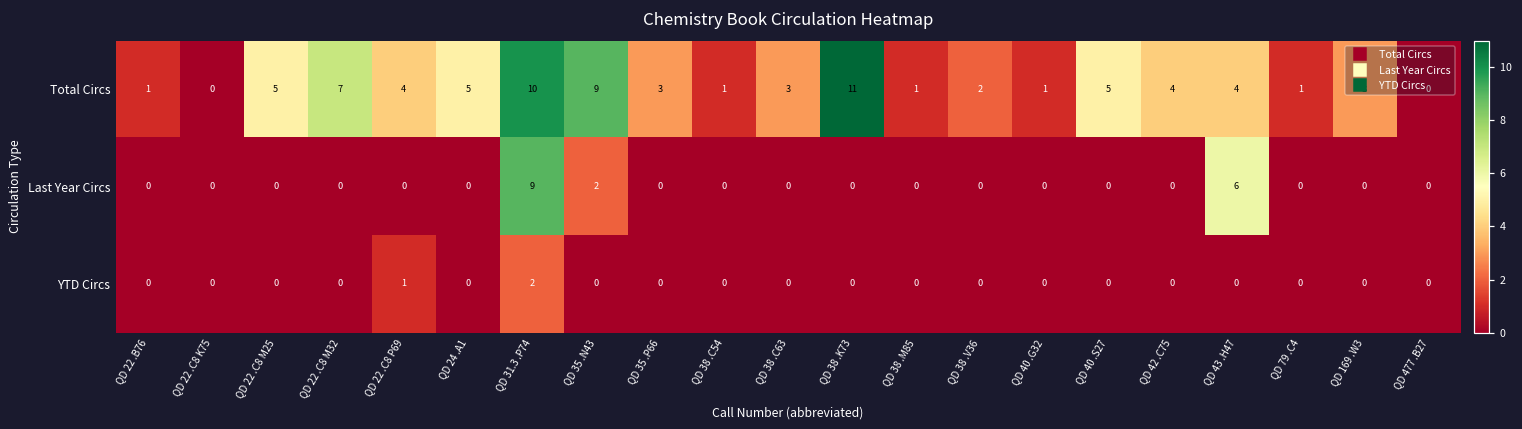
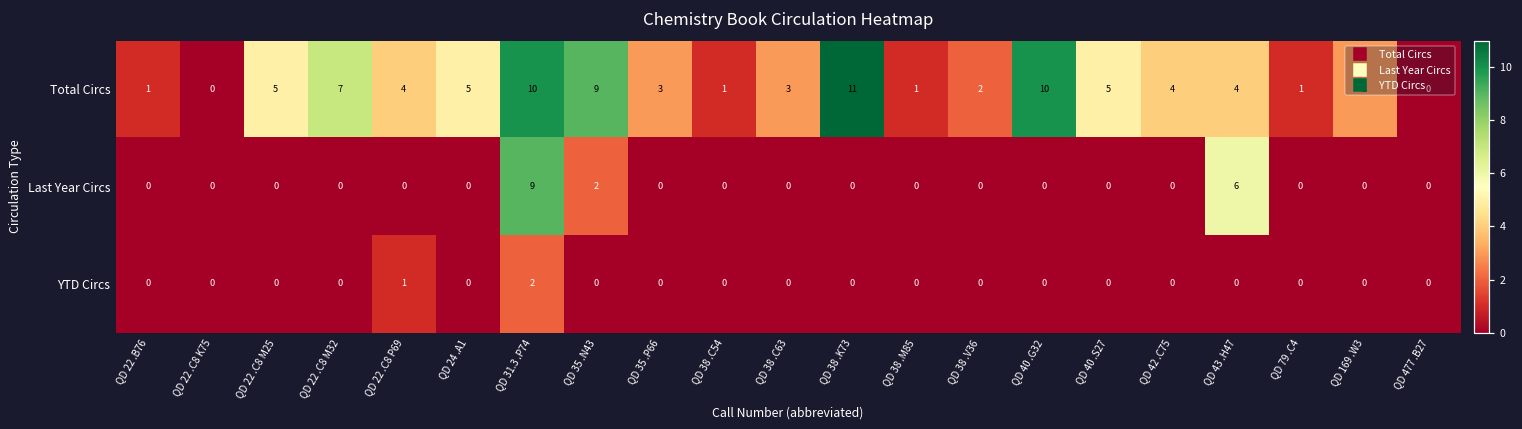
  {
    "Total Circs": {
      "QD 22 .B76": 1,
      "QD 22 .C8 K75": 0,
      "QD 22 .C8 M25": 5,
      "QD 22 .C8 M32": 7,
      "QD 22 .C8 P69": 4,
      "QD 24 .A1": 5,
      "QD 31.3 .P74": 10,
      "QD 35 .N43": 9,
      "QD 35 .P66": 3,
      "QD 38 .C54": 1,
      "QD 38 .C63": 3,
      "QD 38 .K73": 11,
      "QD 38 .M85": 1,
      "QD 38 .V36": 2,
-     "QD 40 .G32": 1,
+     "QD 40 .G32": 10,
      "QD 40 .S27": 5,
      "QD 42 .C75": 4,
      "QD 43 .H47": 4,
      "QD 79 .C4": 1
    },
    "Last Year Circs": {
      "QD 22 .B76": 0,
      "QD 22 .C8 K75": 0,
      "QD 22 .C8 M25": 0,
      "QD 22 .C8 M32": 0,
      "QD 22 .C8 P69": 0,
      "QD 24 .A1": 0,
      "QD 31.3 .P74": 9,
      "QD 35 .N43": 2,
      "QD 35 .P66": 0,
      "QD 38 .C54": 0,
      "QD 38 .C63": 0,
      "QD 38 .K73": 0,
      "QD 38 .M85": 0,
      "QD 38 .V36": 0,
      "QD 40 .G32": 0,
      "QD 40 .S27": 0,
      "QD 42 .C75": 0,
      "QD 43 .H47": 6,
      "QD 79 .C4": 0,
      "QD 169 .W3": 0,
      "QD 477 .B27": 0
    },
    "YTD Circs": {
      "QD 22 .B76": 0,
      "QD 22 .C8 K75": 0,
      "QD 22 .C8 M25": 0,
      "QD 22 .C8 M32": 0,
      "QD 22 .C8 P69": 1,
      "QD 24 .A1": 0,
      "QD 31.3 .P74": 2,
      "QD 35 .N43": 0,
      "QD 35 .P66": 0,
      "QD 38 .C54": 0,
      "QD 38 .C63": 0,
      "QD 38 .K73": 0,
      "QD 38 .M85": 0,
      "QD 38 .V36": 0,
      "QD 40 .G32": 0,
      "QD 40 .S27": 0,
      "QD 42 .C75": 0,
      "QD 43 .H47": 0,
      "QD 79 .C4": 0,
      "QD 169 .W3": 0,
      "QD 477 .B27": 0
    }
  }
